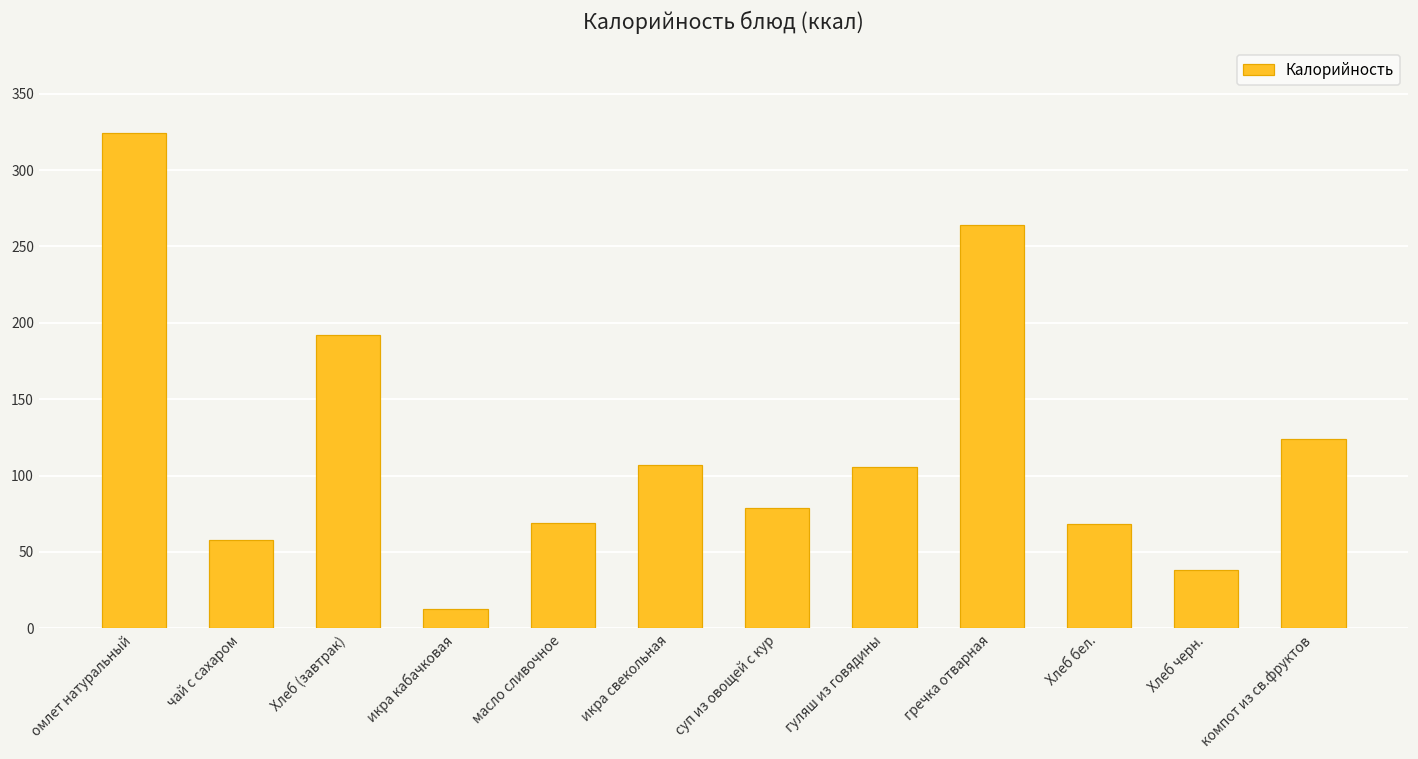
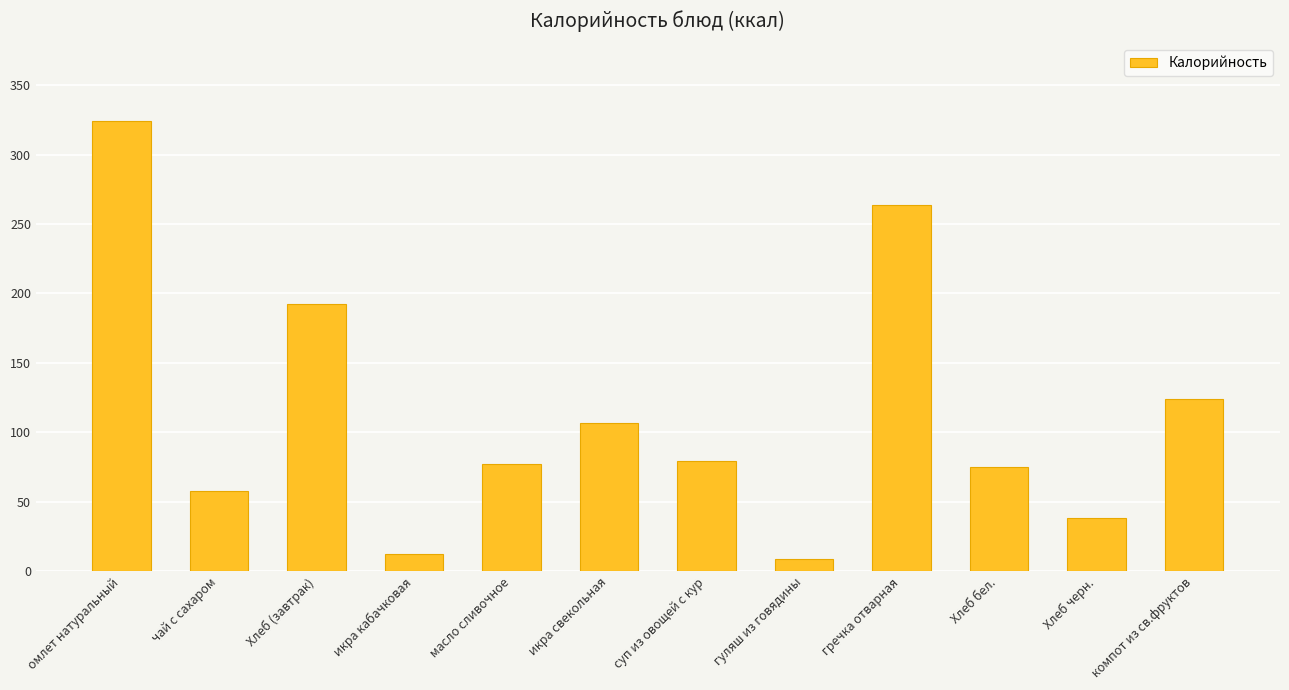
  {
    "омлет натуральный": 324,
    "чай с сахаром": 58,
    "Хлеб (завтрак)": 192,
    "икра кабачковая": 13,
-   "масло сливочное": 69,
+   "масло сливочное": 77,
    "икра свекольная": 107,
    "суп из овощей с кур": 79,
-   "гуляш из говядины": 106,
+   "гуляш из говядины": 9,
    "гречка отварная": 264,
-   "Хлеб бел.": 68,
+   "Хлеб бел.": 75,
    "Хлеб черн.": 38,
    "компот из св.фруктов": 124
  }
